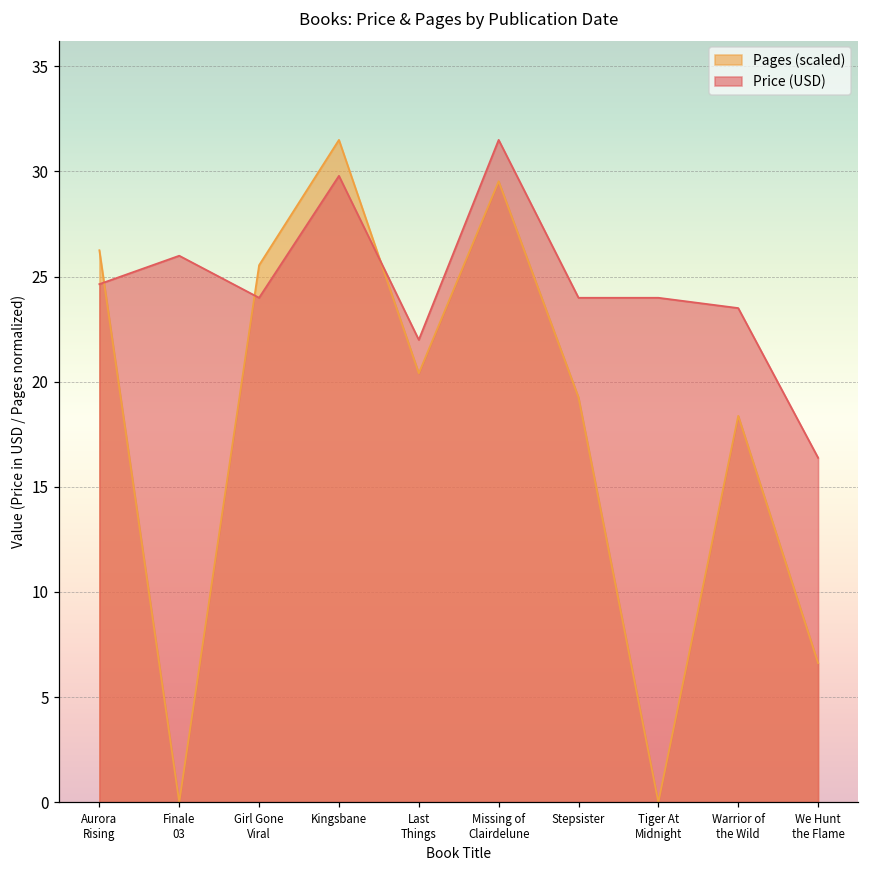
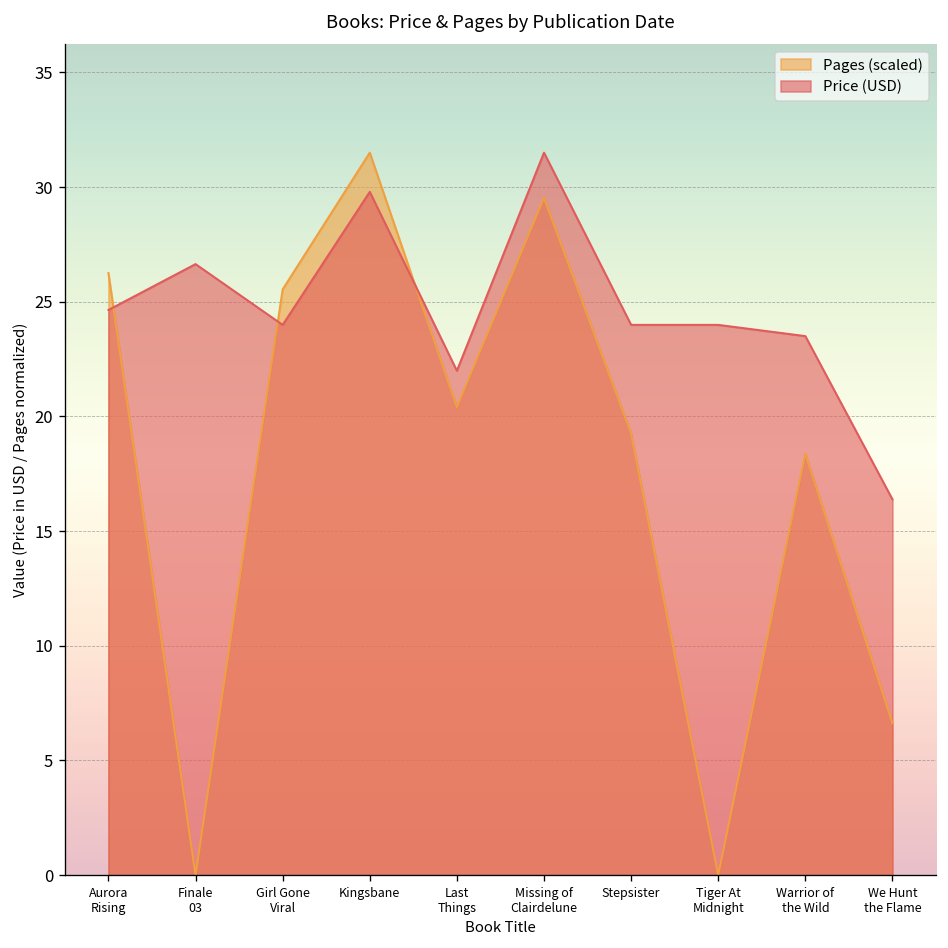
  {
    "Pages (scaled)": {
      "Aurora Rising": 26.3,
      "Finale 03": 0.0,
      "Girl Gone Viral": 25.5,
      "Kingsbane": 31.5,
      "Last Things": 20.4,
      "Missing of Clairdelune": 29.5,
      "Stepsister": 19.3,
      "Tiger At Midnight": 0.0,
      "Warrior of the Wild": 18.4,
      "We Hunt the Flame": 6.6
    },
    "Price (USD)": {
      "Aurora Rising": 24.6,
-     "Finale 03": 26.0,
+     "Finale 03": 26.6,
      "Girl Gone Viral": 24.0,
      "Kingsbane": 29.8,
      "Last Things": 22.0,
      "Missing of Clairdelune": 31.5,
      "Stepsister": 24.0,
      "Tiger At Midnight": 24.0,
      "Warrior of the Wild": 23.5,
      "We Hunt the Flame": 16.4
    }
  }
